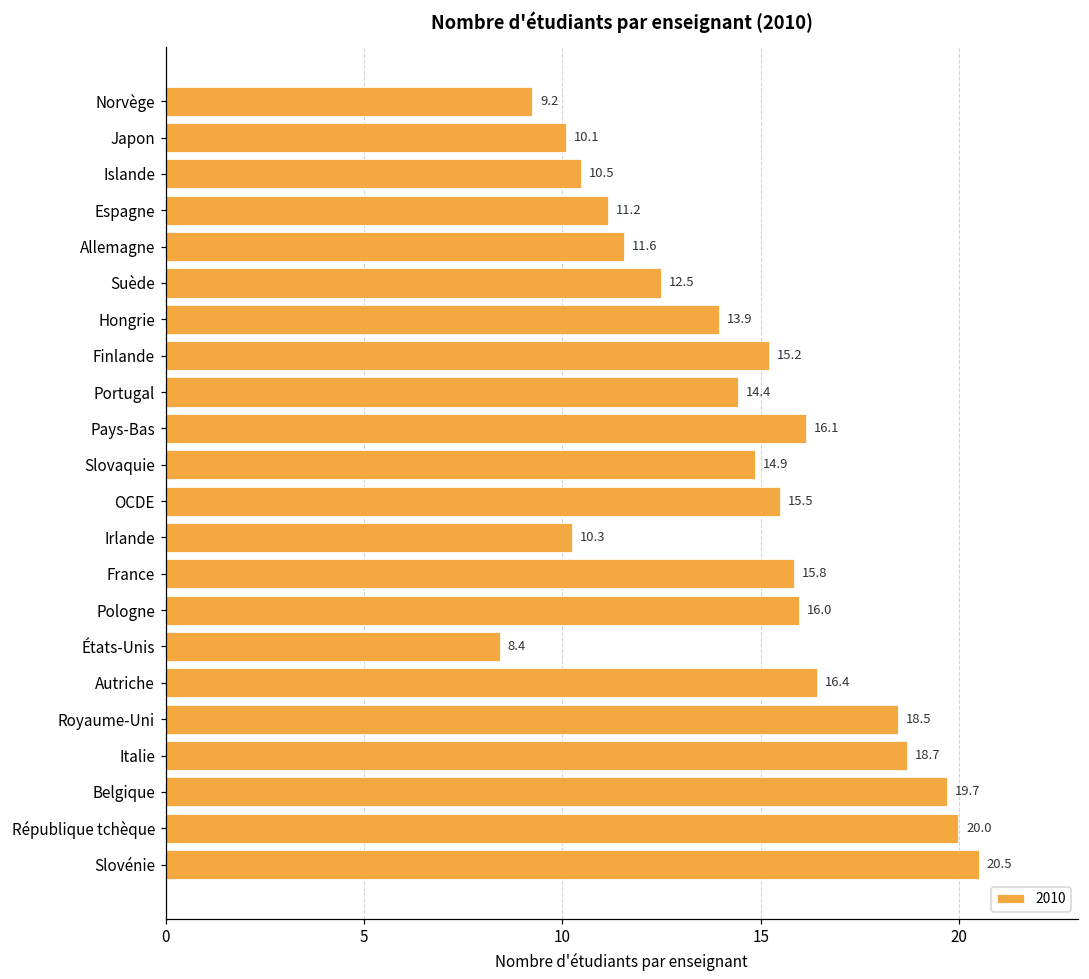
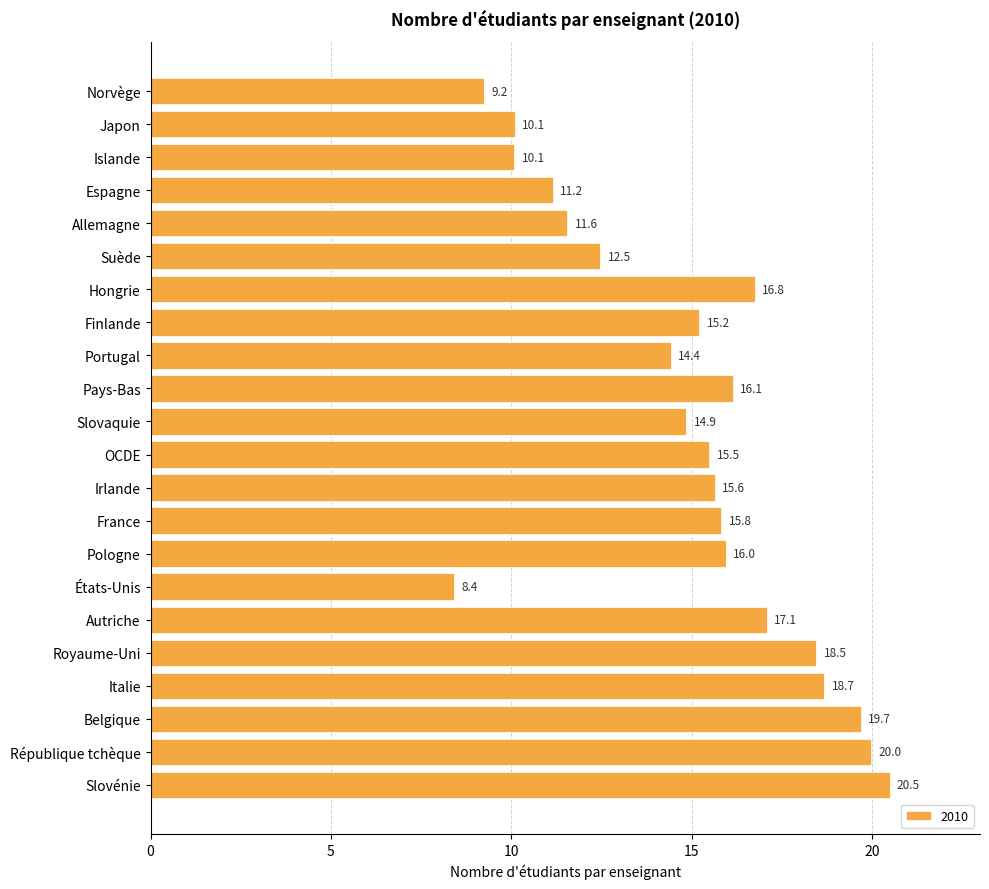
  {
    "Norvège": 9.2,
    "Japon": 10.1,
-   "Islande": 10.5,
+   "Islande": 10.1,
    "Espagne": 11.2,
    "Allemagne": 11.6,
    "Suède": 12.5,
-   "Hongrie": 13.9,
+   "Hongrie": 16.8,
    "Finlande": 15.2,
    "Portugal": 14.4,
    "Pays-Bas": 16.1,
    "Slovaquie": 14.9,
    "OCDE": 15.5,
-   "Irlande": 10.3,
+   "Irlande": 15.6,
    "France": 15.8,
    "Pologne": 16.0,
    "États-Unis": 8.4,
-   "Autriche": 16.4,
+   "Autriche": 17.1,
    "Royaume-Uni": 18.5,
    "Italie": 18.7,
    "Belgique": 19.7,
    "République tchèque": 20.0,
    "Slovénie": 20.5
  }
